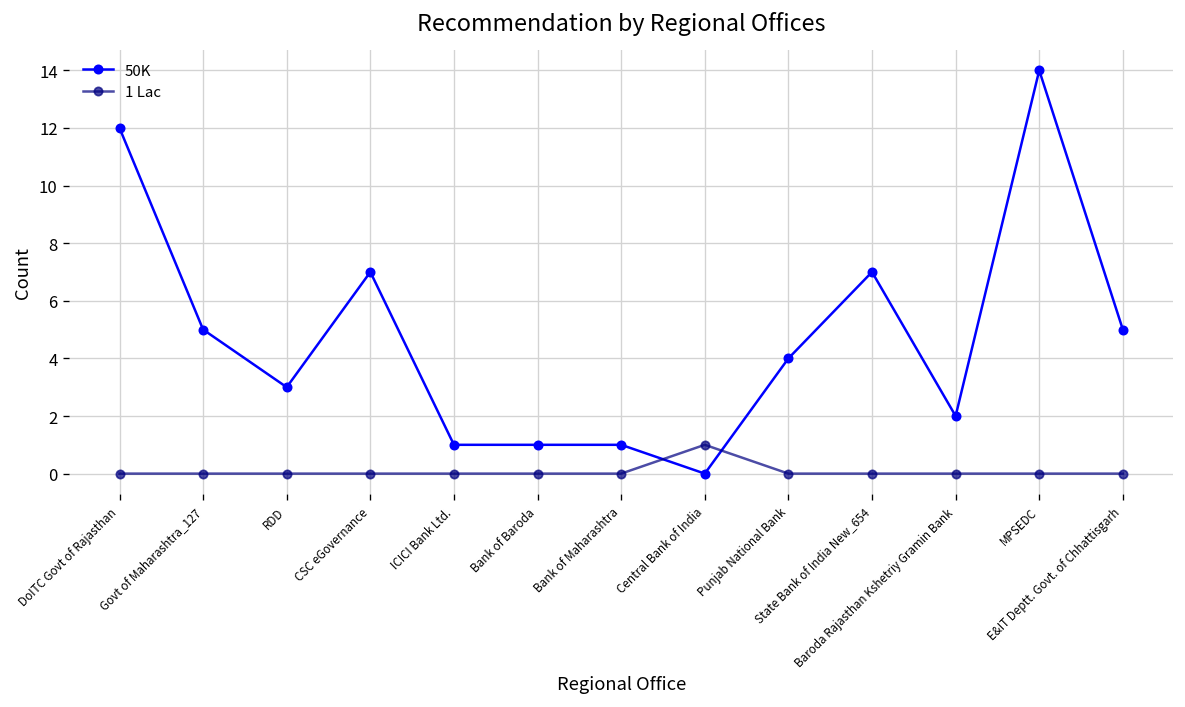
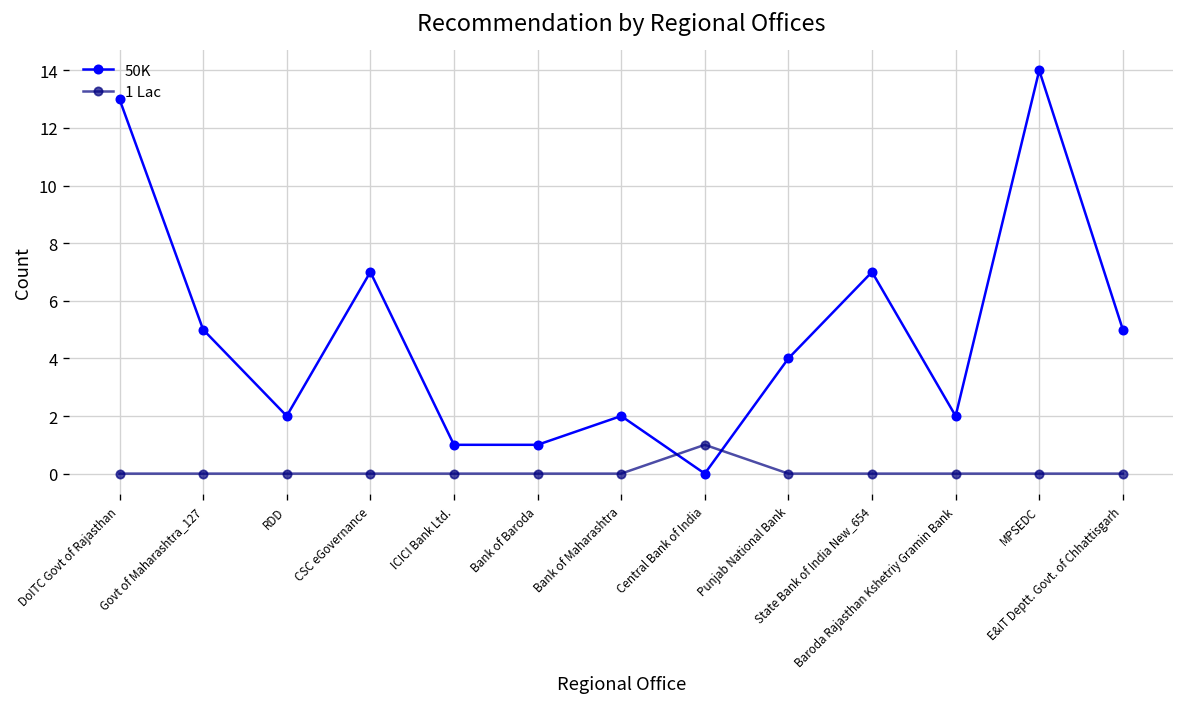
  {
    "50K": {
-     "DoITC Govt of Rajasthan": 12,
+     "DoITC Govt of Rajasthan": 13,
      "Govt of Maharashtra_127": 5,
-     "RDD": 3,
+     "RDD": 2,
      "CSC eGovernance": 7,
      "ICICI Bank Ltd.": 1,
      "Bank of Baroda": 1,
-     "Bank of Maharashtra": 1,
+     "Bank of Maharashtra": 2,
      "Central Bank of India": 0,
      "Punjab National Bank": 4,
      "State Bank of India New_654": 7,
      "Baroda Rajasthan Kshetriy Gramin Bank": 2,
      "MPSEDC": 14,
      "E&IT Deptt. Govt. of Chhattisgarh": 5
    },
    "1 Lac": {
      "DoITC Govt of Rajasthan": 0,
      "Govt of Maharashtra_127": 0,
      "RDD": 0,
      "CSC eGovernance": 0,
      "ICICI Bank Ltd.": 0,
      "Bank of Baroda": 0,
      "Bank of Maharashtra": 0,
      "Central Bank of India": 1,
      "Punjab National Bank": 0,
      "State Bank of India New_654": 0,
      "Baroda Rajasthan Kshetriy Gramin Bank": 0,
      "MPSEDC": 0,
      "E&IT Deptt. Govt. of Chhattisgarh": 0
    }
  }
